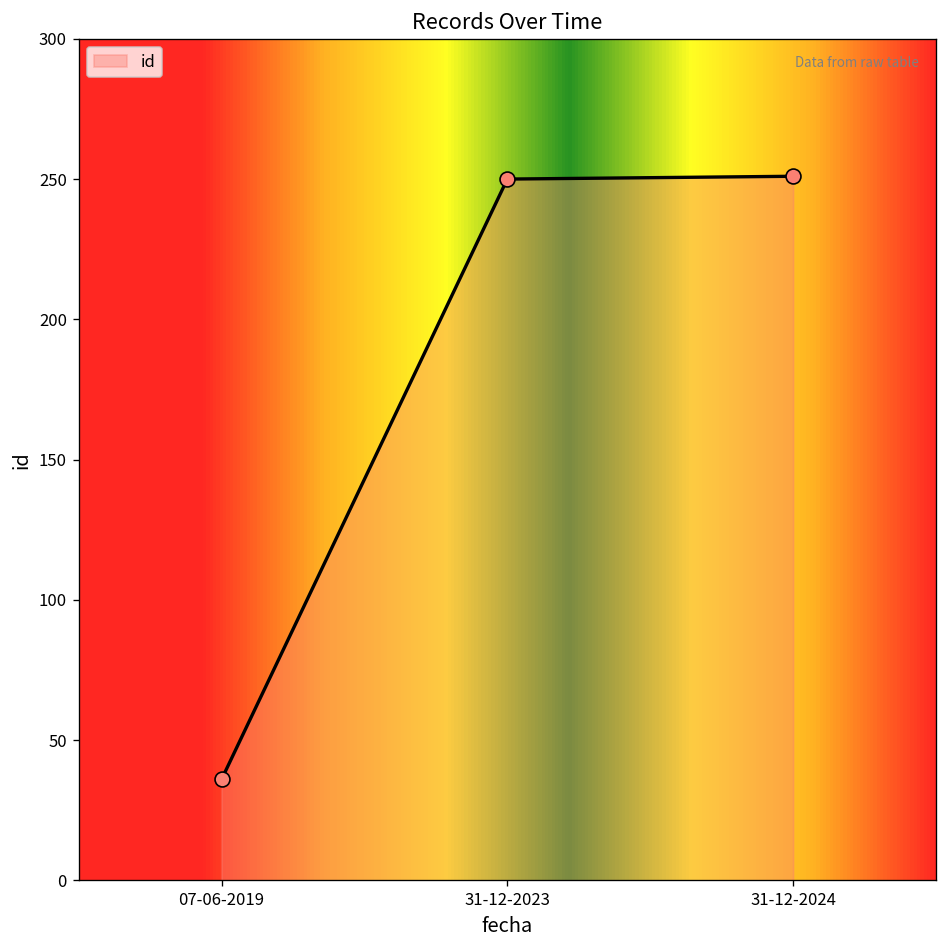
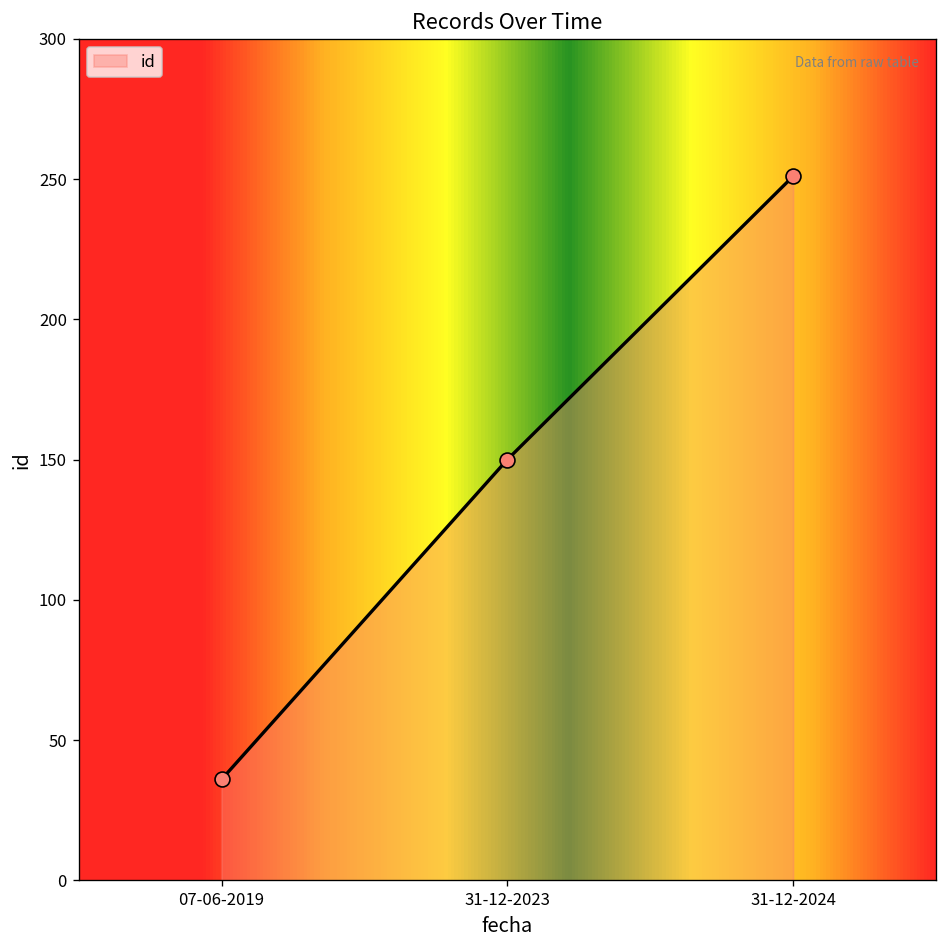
  {
    "07-06-2019": 36,
-   "31-12-2023": 250,
+   "31-12-2023": 150,
    "31-12-2024": 251
  }
